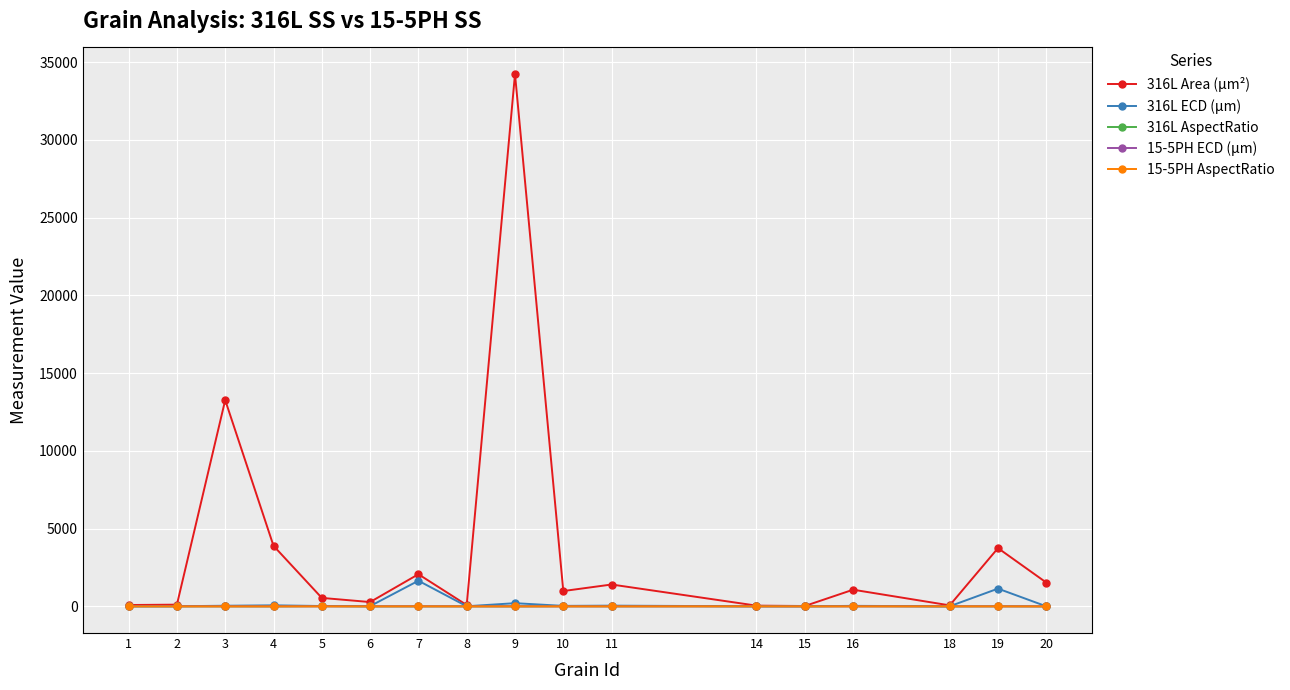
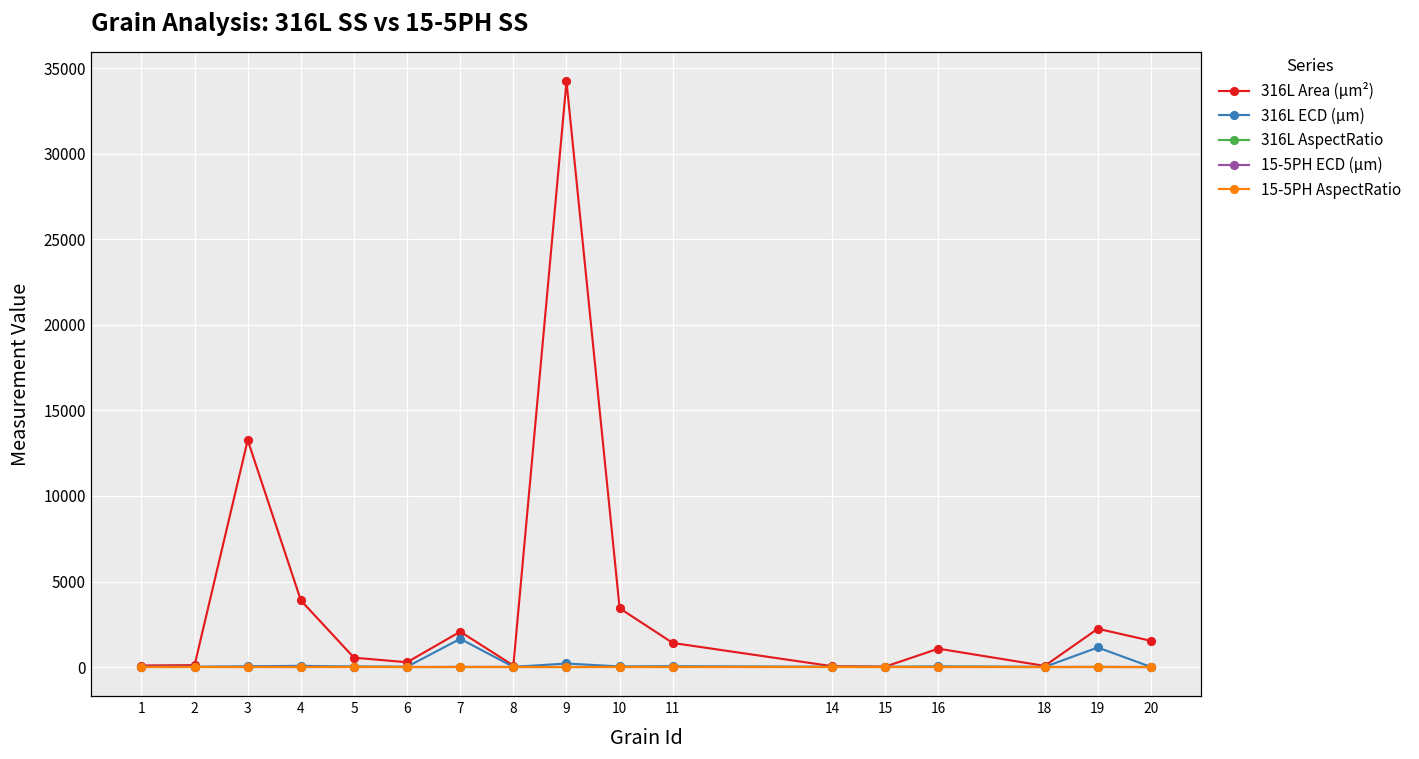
  {
    "316L Area (µm²)": {
      "3": 13300,
      "4": 3900,
      "5": 500,
      "6": 300,
      "7": 2100,
      "9": 34200,
-     "10": 1000,
+     "10": 3400,
      "11": 1400,
      "16": 1100,
-     "19": 3700,
+     "19": 2200,
      "20": 1500
    },
    "316L ECD (µm)": {
      "7": 1700,
      "9": 200,
      "19": 1100
    },
    "15-5PH AspectRatio": {
      "7": 0,
      "9": 0,
      "19": 0
    }
  }
